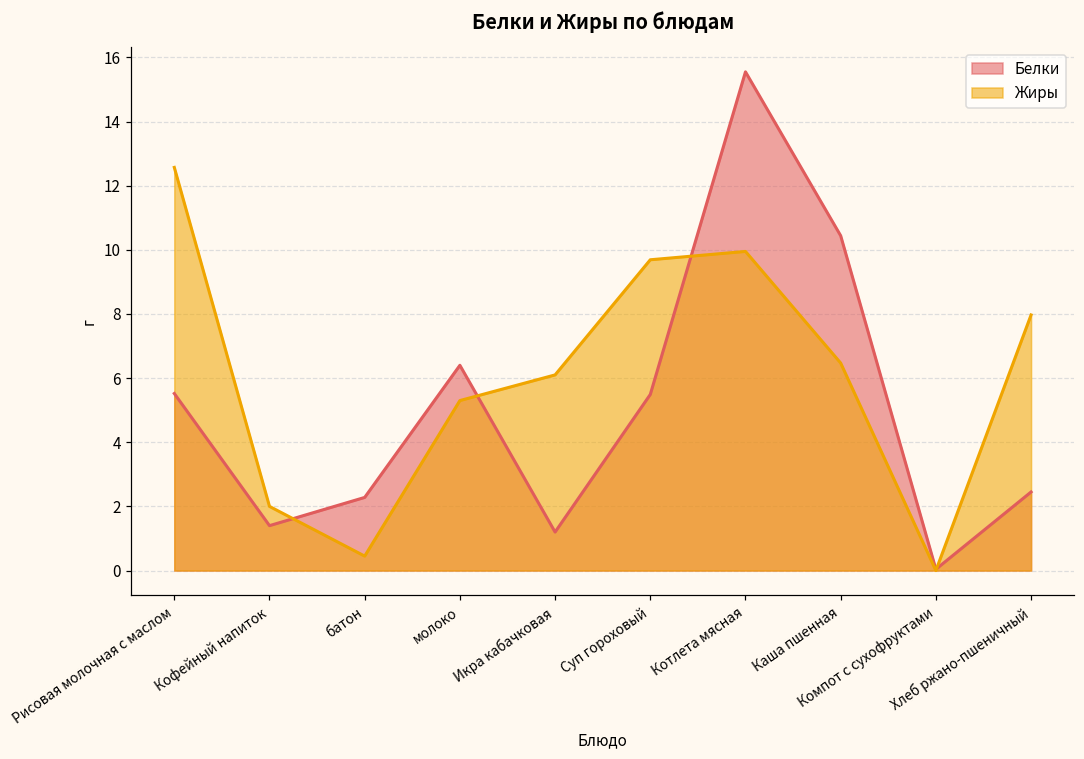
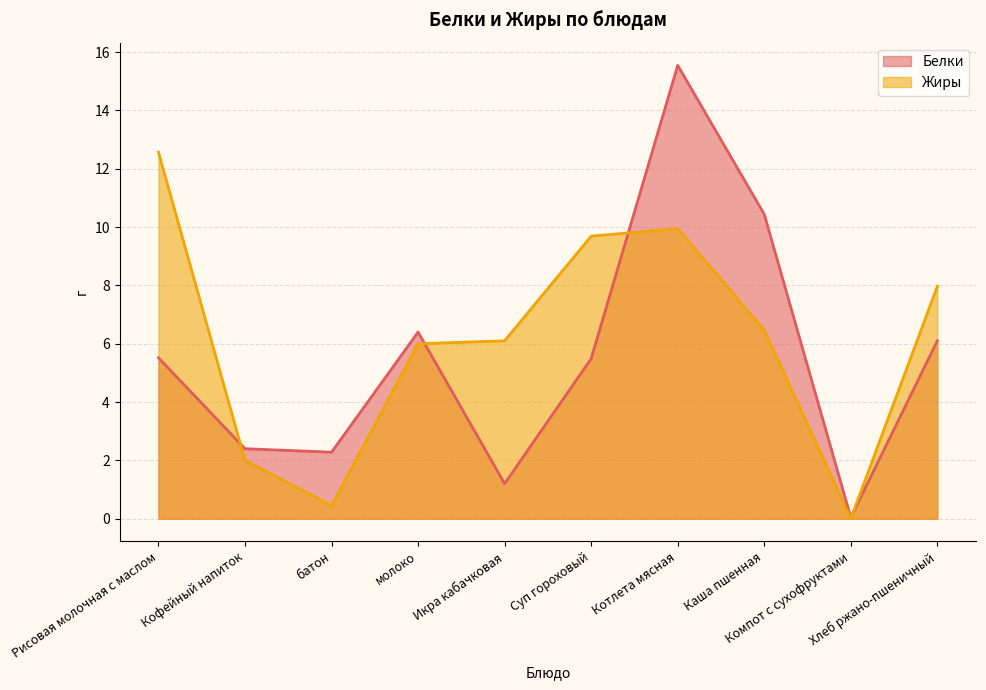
  {
    "Белки": {
      "Рисовая молочная с маслом": 5.5,
-     "Кофейный напиток": 1.4,
+     "Кофейный напиток": 2.4,
      "батон": 2.3,
      "молоко": 6.4,
      "Икра кабачковая": 1.2,
      "Суп гороховый": 5.5,
      "Котлета мясная": 15.6,
      "Каша пшенная": 10.4,
-     "Хлеб ржано-пшеничный": 2.5
+     "Хлеб ржано-пшеничный": 6.1
    },
    "Жиры": {
      "Рисовая молочная с маслом": 12.6,
      "Кофейный напиток": 2.0,
      "батон": 0.5,
-     "молоко": 5.3,
+     "молоко": 6.0,
      "Икра кабачковая": 6.1,
      "Суп гороховый": 9.7,
      "Котлета мясная": 10.0,
      "Каша пшенная": 6.5,
      "Хлеб ржано-пшеничный": 8.0
    }
  }
